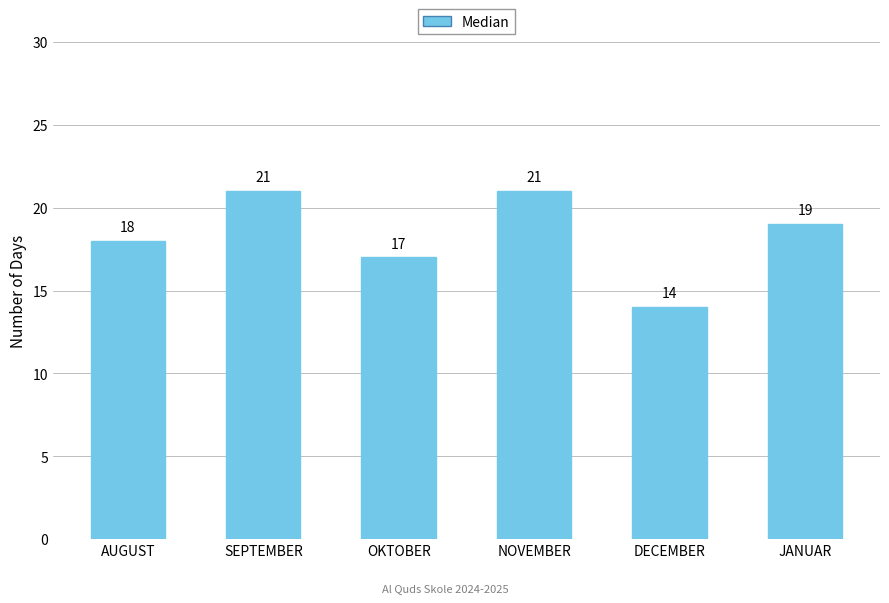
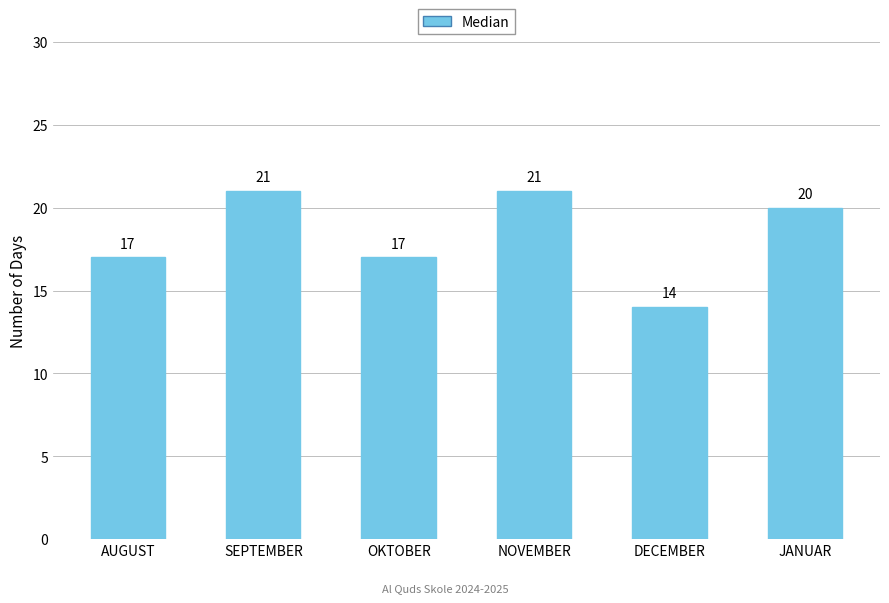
  {
-   "AUGUST": 18,
+   "AUGUST": 17,
    "SEPTEMBER": 21,
    "OKTOBER": 17,
    "NOVEMBER": 21,
    "DECEMBER": 14,
-   "JANUAR": 19
+   "JANUAR": 20
  }
